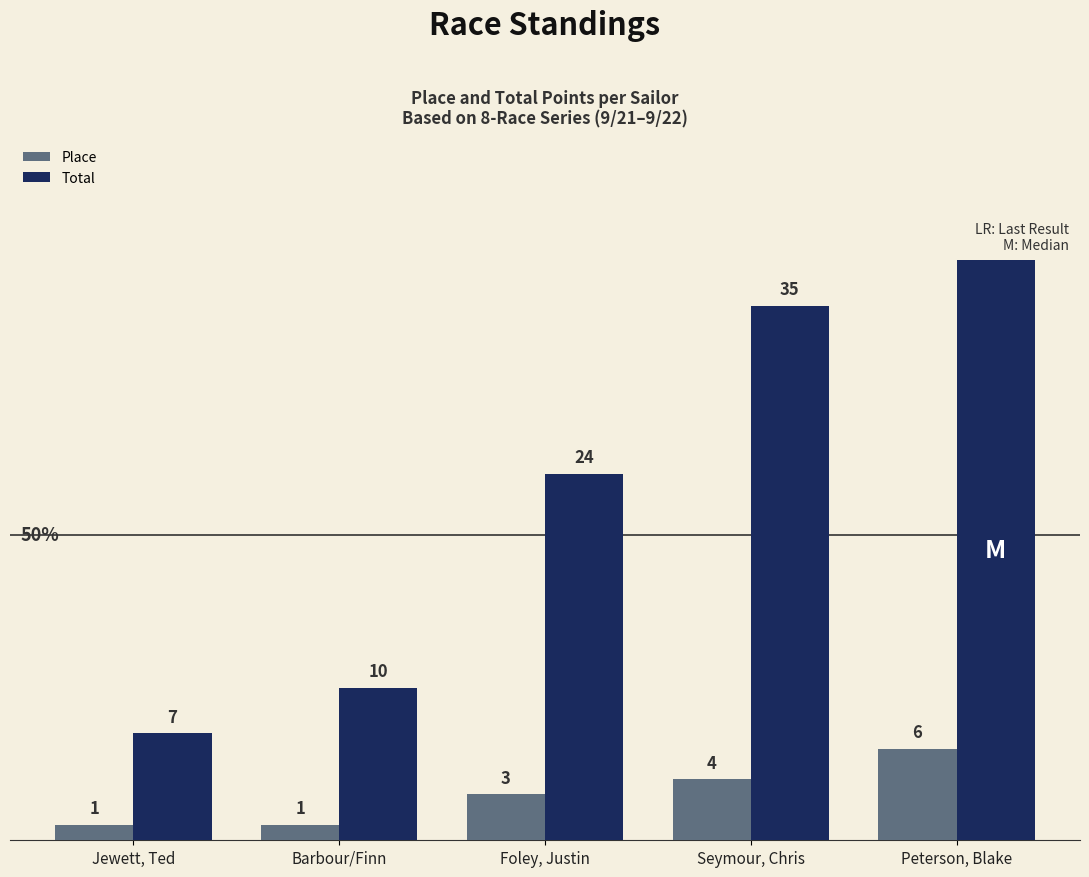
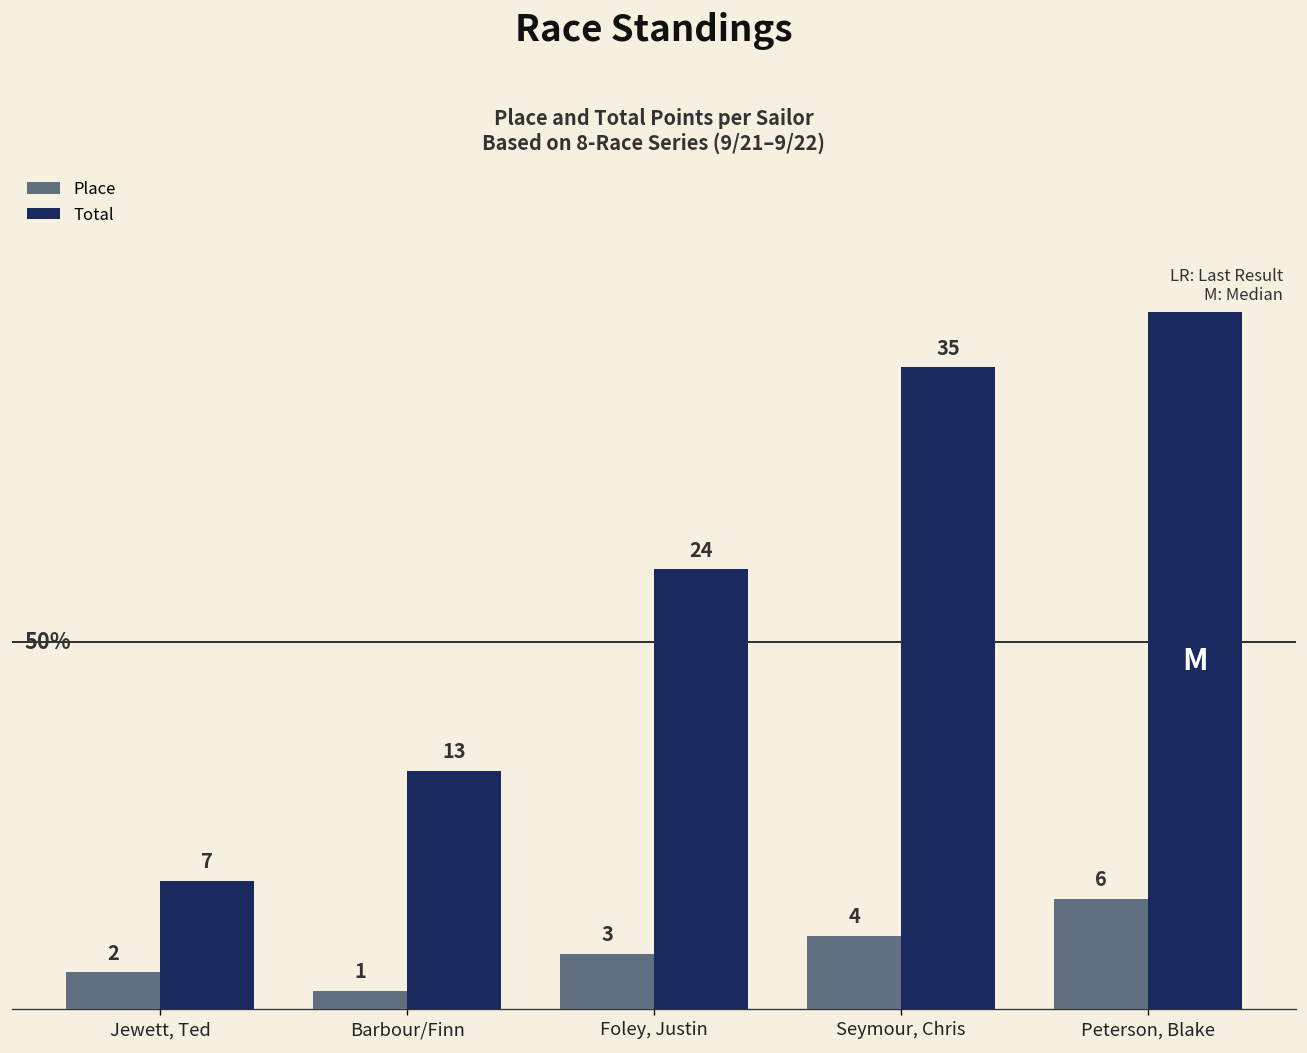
  {
    "Place": {
-     "Jewett, Ted": 1,
+     "Jewett, Ted": 2,
      "Barbour/Finn": 1,
      "Foley, Justin": 3,
      "Seymour, Chris": 4,
      "Peterson, Blake": 6
    },
    "Total": {
      "Jewett, Ted": 7,
-     "Barbour/Finn": 10,
+     "Barbour/Finn": 13,
      "Foley, Justin": 24,
      "Seymour, Chris": 35
    }
  }
